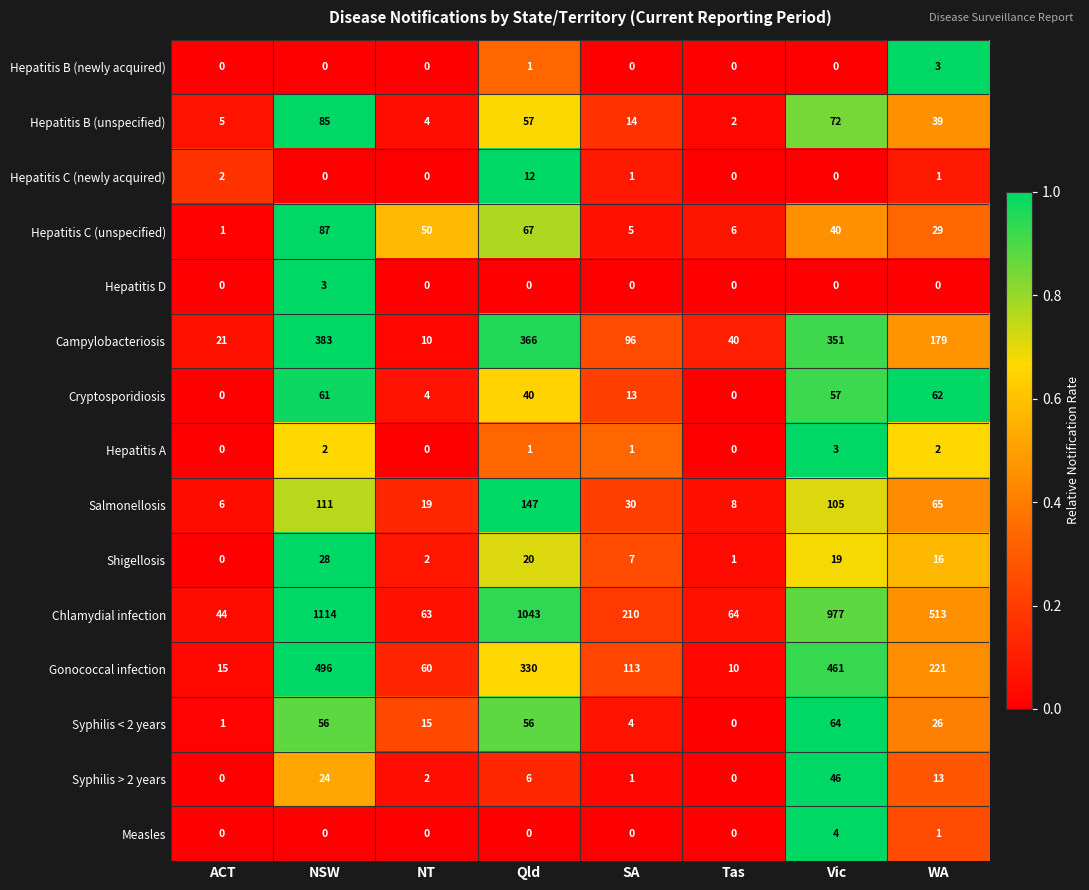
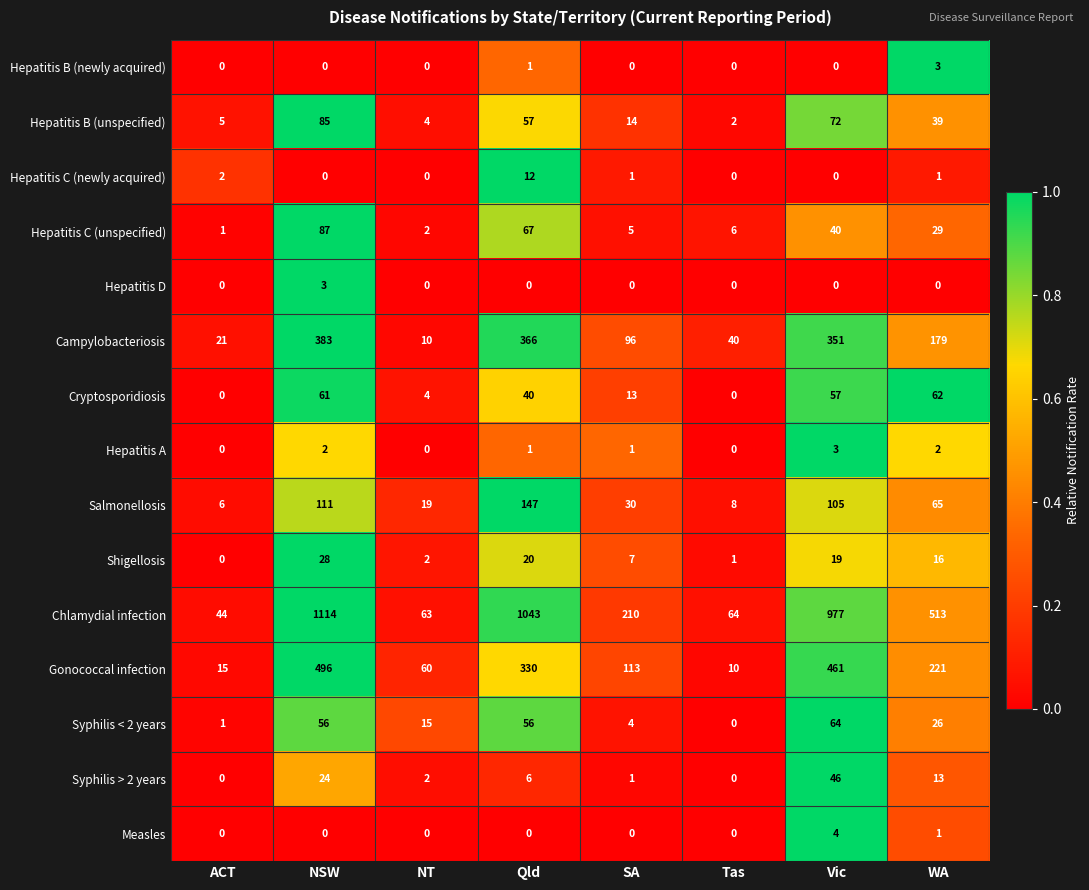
  {
    "Hepatitis B (newly acquired)": {
      "ACT": 0,
      "NSW": 0,
      "NT": 0,
      "Qld": 1,
      "SA": 0,
      "Tas": 0,
      "Vic": 0,
      "WA": 3
    },
    "Hepatitis B (unspecified)": {
      "ACT": 5,
      "NSW": 85,
      "NT": 4,
      "Qld": 57,
      "SA": 14,
      "Tas": 2,
      "Vic": 72,
      "WA": 39
    },
    "Hepatitis C (newly acquired)": {
      "ACT": 2,
      "NSW": 0,
      "NT": 0,
      "Qld": 12,
      "SA": 1,
      "Tas": 0,
      "Vic": 0,
      "WA": 1
    },
    "Hepatitis C (unspecified)": {
      "ACT": 1,
      "NSW": 87,
-     "NT": 50,
+     "NT": 2,
      "Qld": 67,
      "SA": 5,
      "Tas": 6,
      "Vic": 40,
      "WA": 29
    },
    "Hepatitis D": {
      "ACT": 0,
      "NSW": 3,
      "NT": 0,
      "Qld": 0,
      "SA": 0,
      "Tas": 0,
      "Vic": 0,
      "WA": 0
    },
    "Campylobacteriosis": {
      "ACT": 21,
      "NSW": 383,
      "NT": 10,
      "Qld": 366,
      "SA": 96,
      "Tas": 40,
      "Vic": 351,
      "WA": 179
    },
    "Cryptosporidiosis": {
      "ACT": 0,
      "NSW": 61,
      "NT": 4,
      "Qld": 40,
      "SA": 13,
      "Tas": 0,
      "Vic": 57,
      "WA": 62
    },
    "Hepatitis A": {
      "ACT": 0,
      "NSW": 2,
      "NT": 0,
      "Qld": 1,
      "SA": 1,
      "Tas": 0,
      "Vic": 3,
      "WA": 2
    },
    "Salmonellosis": {
      "ACT": 6,
      "NSW": 111,
      "NT": 19,
      "Qld": 147,
      "SA": 30,
      "Tas": 8,
      "Vic": 105,
      "WA": 65
    },
    "Shigellosis": {
      "ACT": 0,
      "NSW": 28,
      "NT": 2,
      "Qld": 20,
      "SA": 7,
      "Tas": 1,
      "Vic": 19,
      "WA": 16
    },
    "Chlamydial infection": {
      "ACT": 44,
      "NSW": 1114,
      "NT": 63,
      "Qld": 1043,
      "SA": 210,
      "Tas": 64,
      "Vic": 977,
      "WA": 513
    },
    "Gonococcal infection": {
      "ACT": 15,
      "NSW": 496,
      "NT": 60,
      "Qld": 330,
      "SA": 113,
      "Tas": 10,
      "Vic": 461,
      "WA": 221
    },
    "Syphilis < 2 years": {
      "ACT": 1,
      "NSW": 56,
      "NT": 15,
      "Qld": 56,
      "SA": 4,
      "Tas": 0,
      "Vic": 64,
      "WA": 26
    },
    "Syphilis > 2 years": {
      "ACT": 0,
      "NSW": 24,
      "NT": 2,
      "Qld": 6,
      "SA": 1,
      "Tas": 0,
      "Vic": 46,
      "WA": 13
    },
    "Measles": {
      "ACT": 0,
      "NSW": 0,
      "NT": 0,
      "Qld": 0,
      "SA": 0,
      "Tas": 0,
      "Vic": 4,
      "WA": 1
    }
  }
